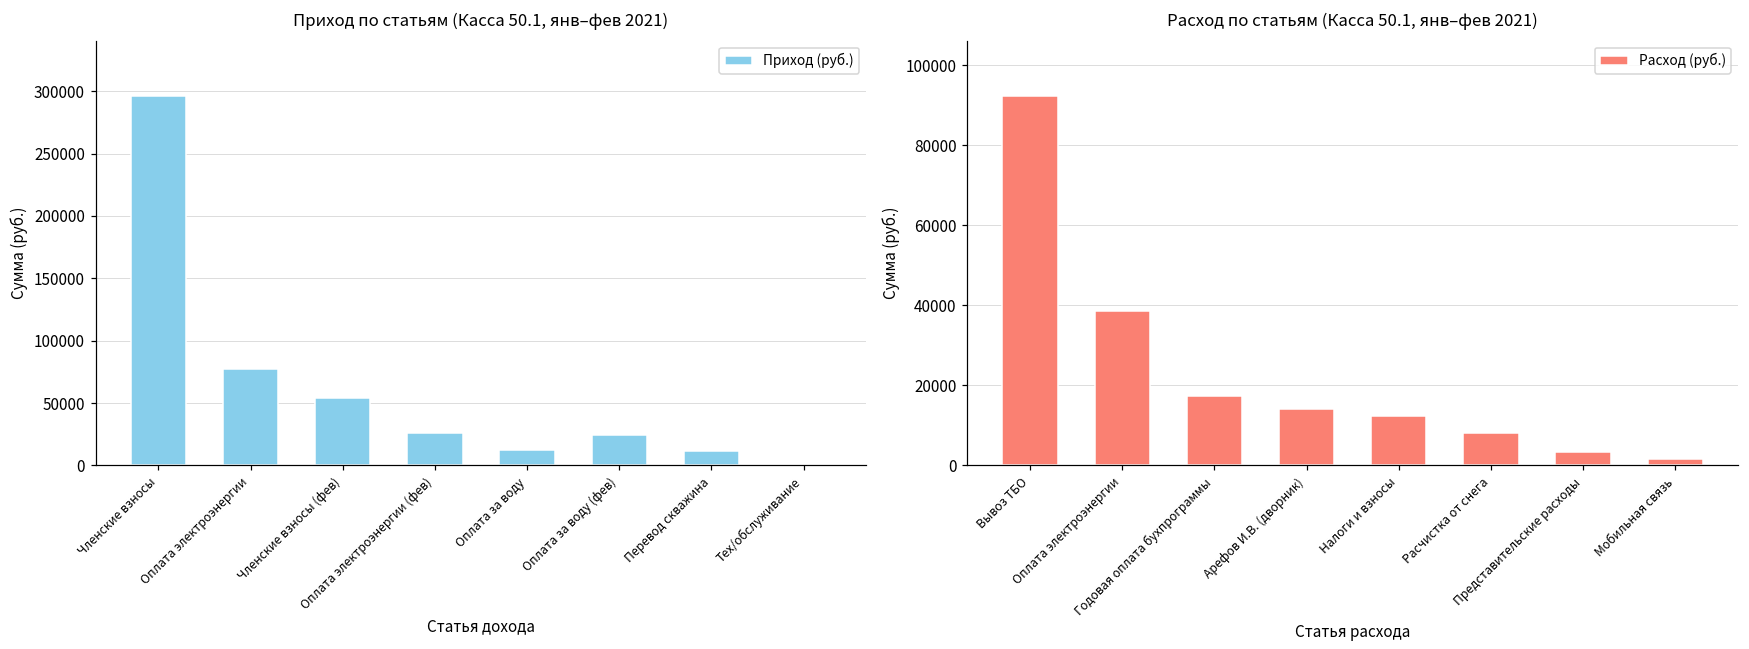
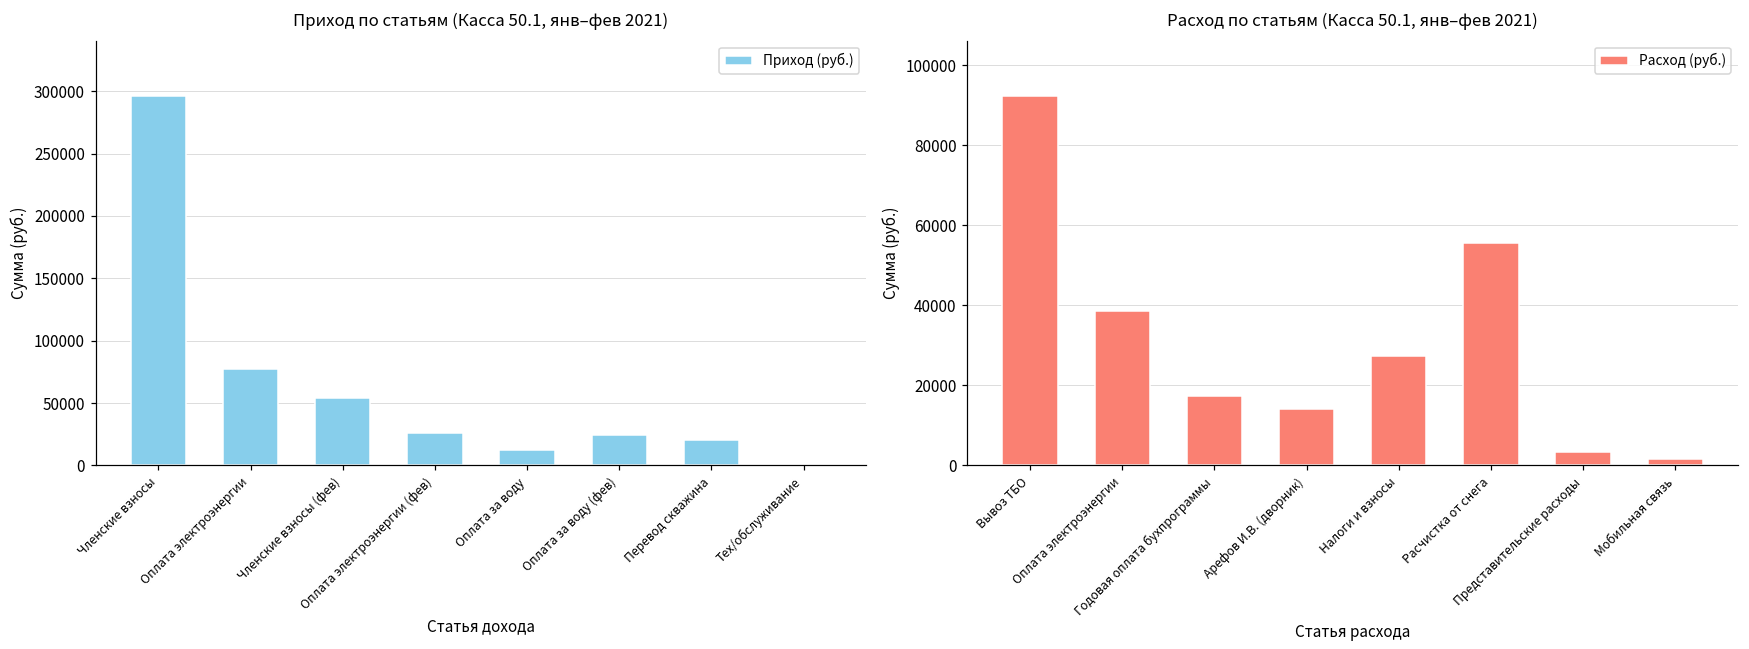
  {
    "Приход по статьям (Касса 50.1, янв–фев 2021)": {
      "Членские взносы": 296000,
      "Оплата электроэнергии": 77000,
      "Членские взносы (фев)": 54000,
      "Оплата электроэнергии (фев)": 26000,
      "Оплата за воду": 12000,
      "Оплата за воду (фев)": 24000,
-     "Перевод скважина": 12000
+     "Перевод скважина": 21000
    },
    "Расход по статьям (Касса 50.1, янв–фев 2021)": {
      "Вывоз ТБО": 92000,
      "Оплата электроэнергии": 39000,
      "Годовая оплата бухпрограммы": 17000,
      "Арефов И.В. (дворник)": 14000,
-     "Налоги и взносы": 12000,
-     "Расчистка от снега": 8000,
+     "Налоги и взносы": 27000,
+     "Расчистка от снега": 55000,
      "Представительские расходы": 3000,
      "Мобильная связь": 2000
    }
  }
